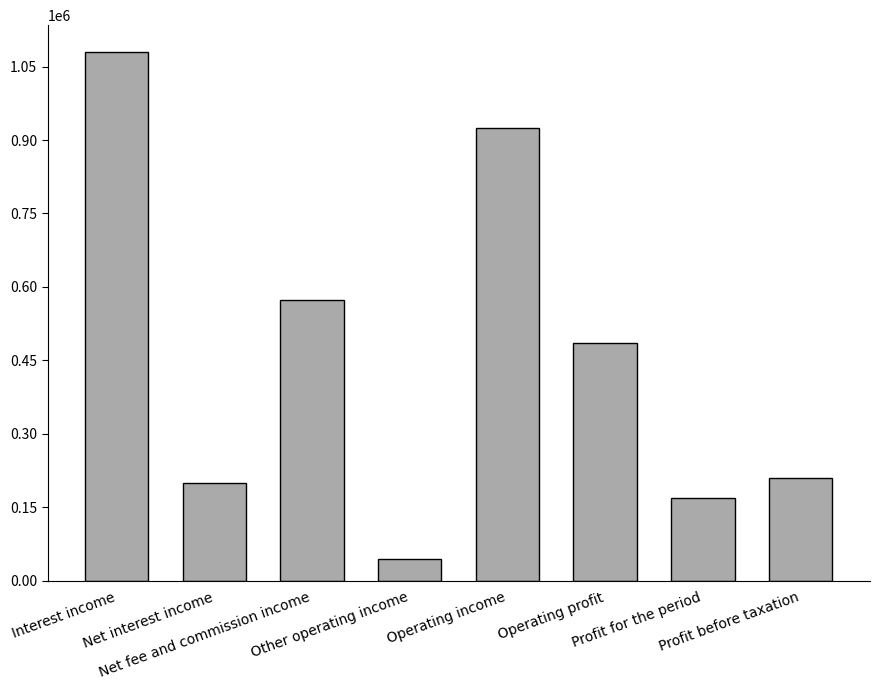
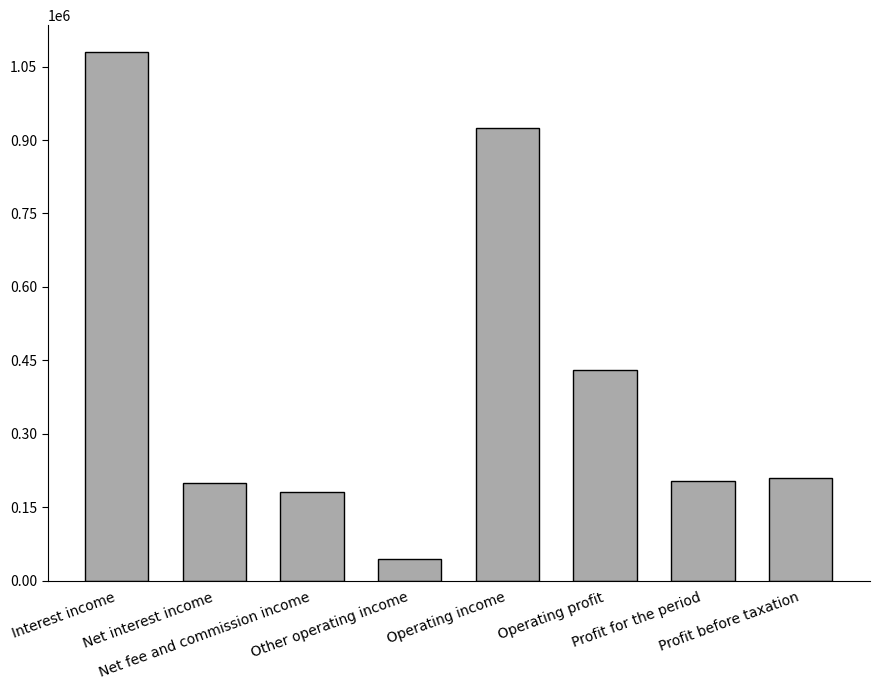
  {
    "Interest income": 1080000,
    "Net interest income": 200000,
-   "Net fee and commission income": 570000,
+   "Net fee and commission income": 180000,
    "Other operating income": 40000,
    "Operating income": 920000,
-   "Operating profit": 480000,
-   "Profit for the period": 170000,
+   "Operating profit": 430000,
+   "Profit for the period": 200000,
    "Profit before taxation": 210000
  }
